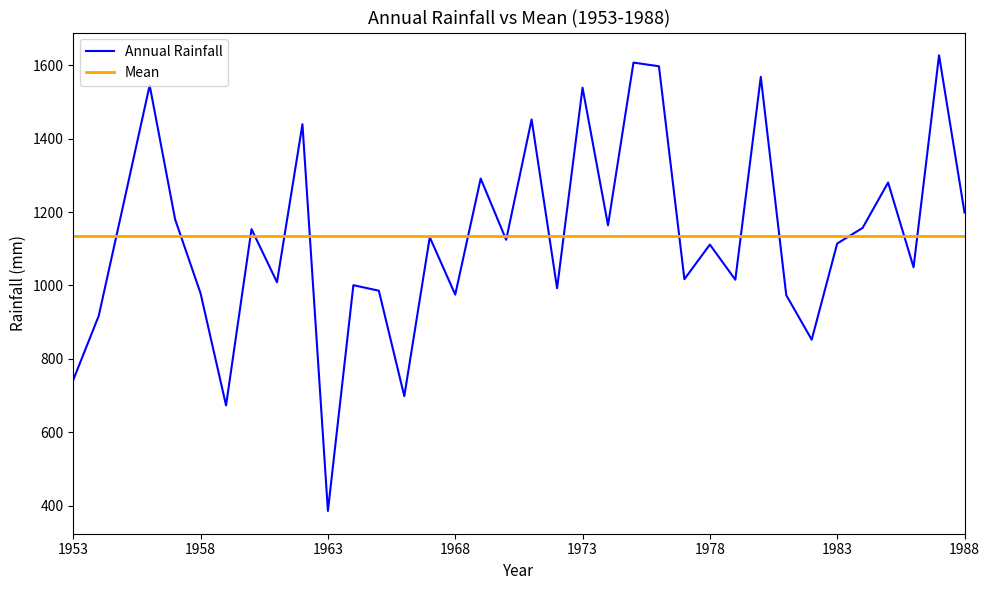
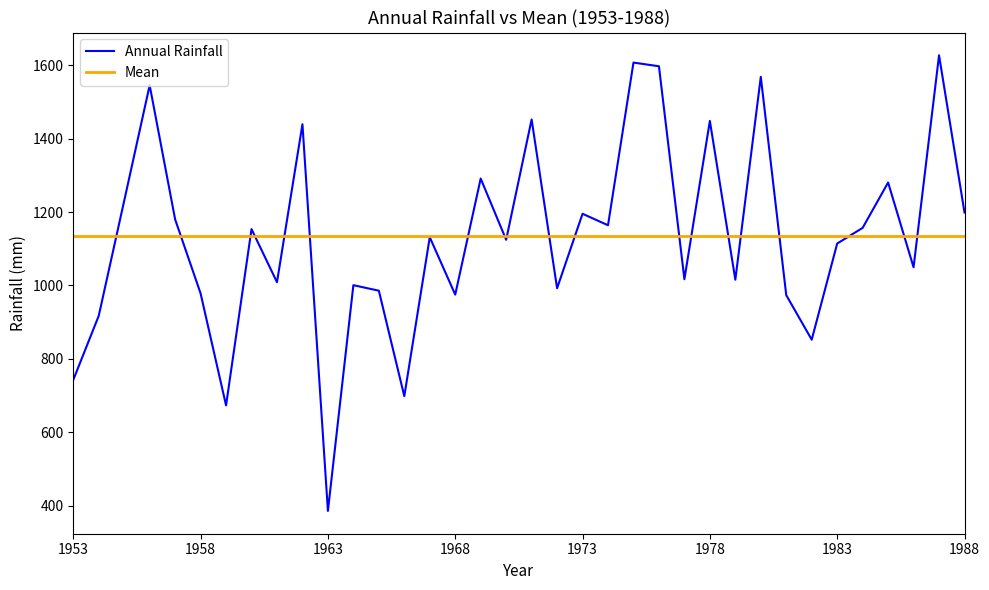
  {
    "Annual Rainfall": {
      "1953": 740,
      "1958": 980,
      "1963": 390,
      "1968": 980,
-     "1973": 1540,
-     "1978": 1110,
+     "1973": 1200,
+     "1978": 1450,
      "1983": 1110,
      "1988": 1200
    },
    "Mean": {
      "1953": 1130,
      "1958": 1130,
      "1963": 1130,
      "1968": 1130,
      "1973": 1130,
      "1978": 1130,
      "1983": 1130,
      "1988": 1130
    }
  }
